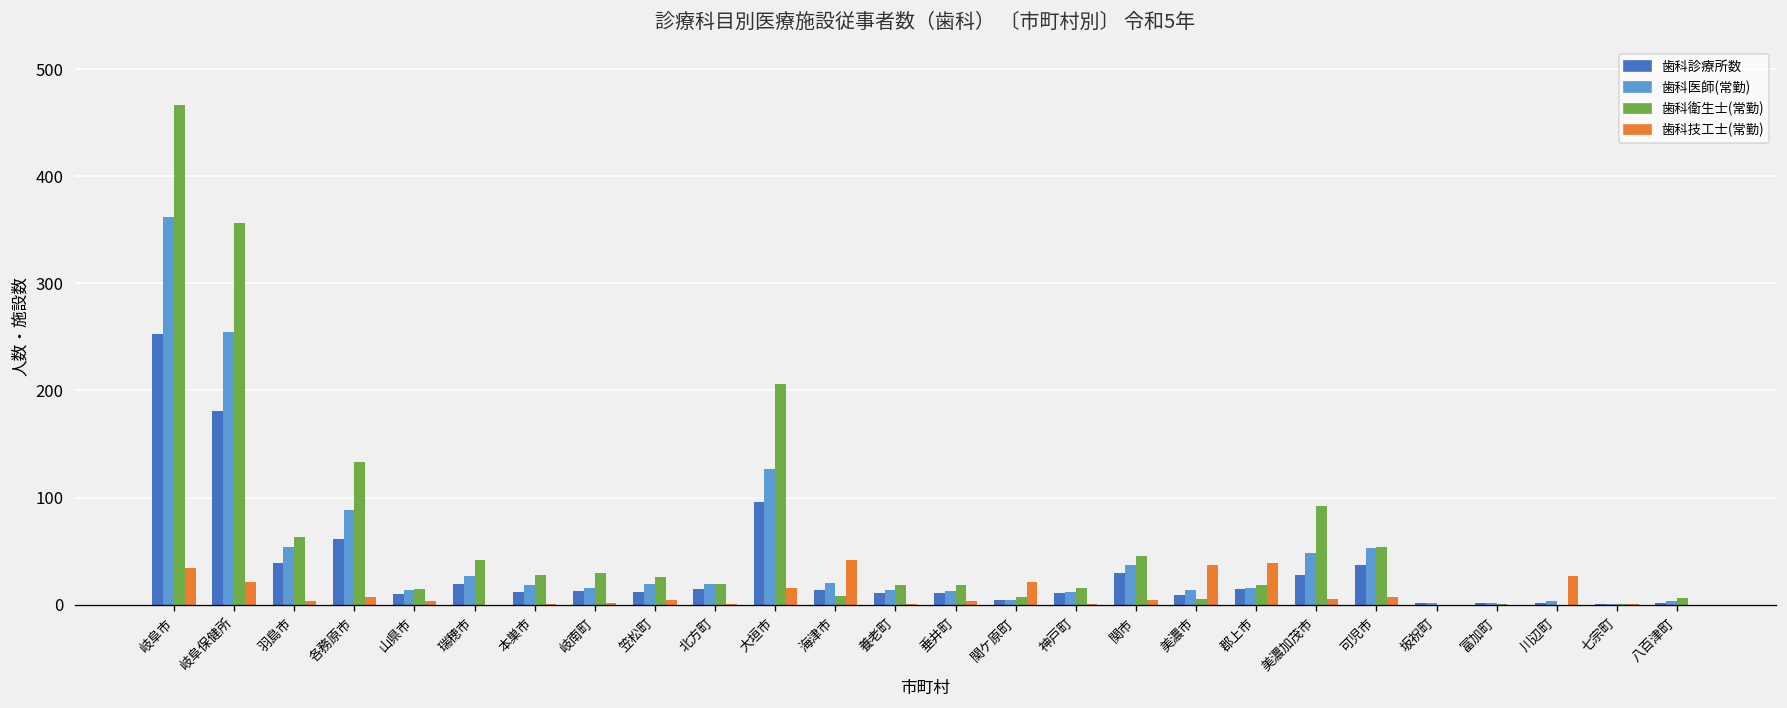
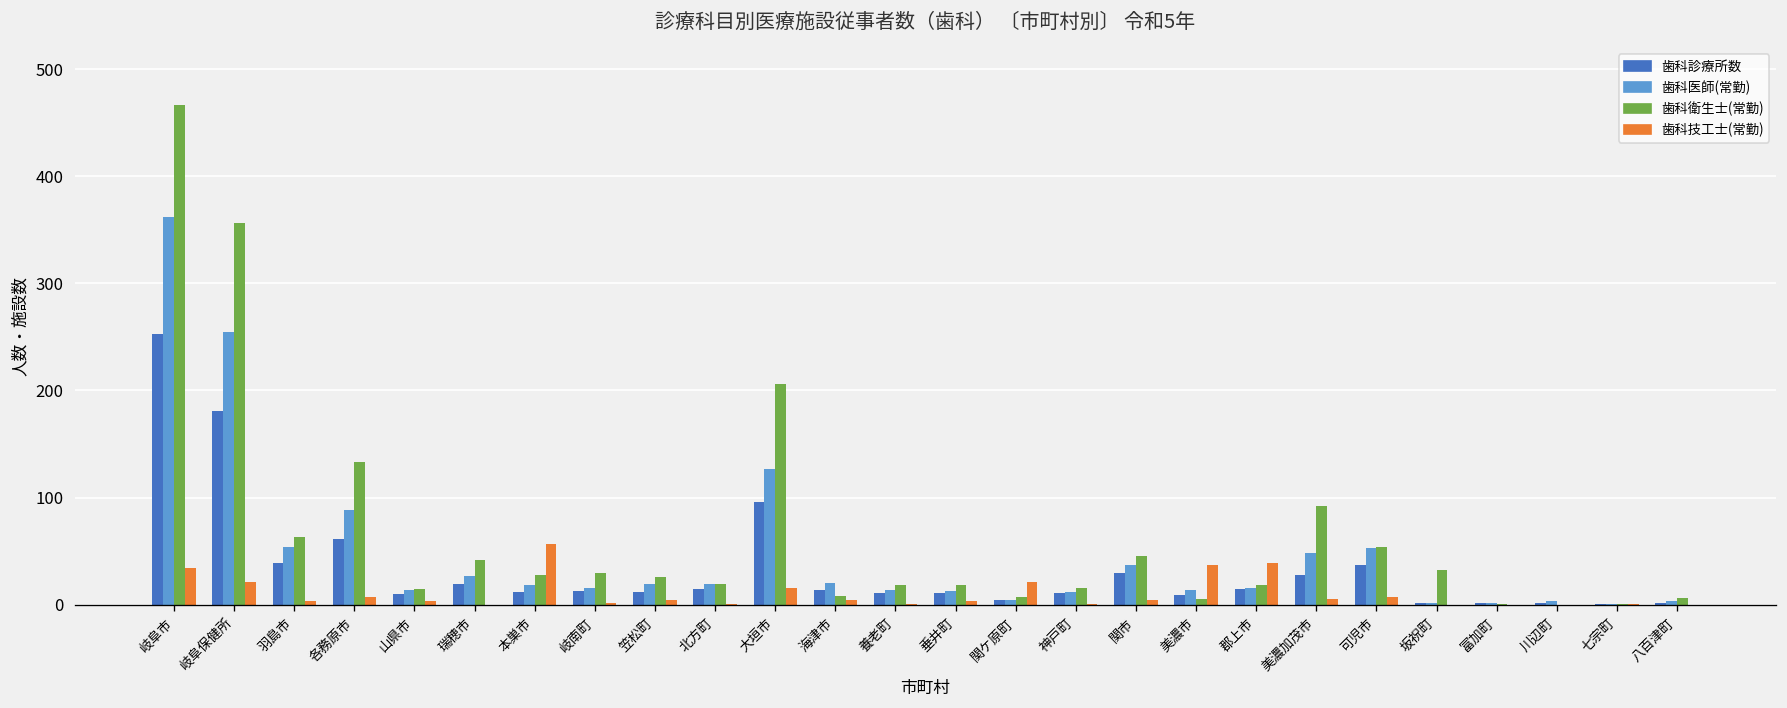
  {
    "歯科衛生士(常勤)": {
      "岐阜市": 470,
      "岐阜保健所": 360,
      "羽島市": 60,
      "各務原市": 130,
      "山県市": 20,
      "瑞穂市": 40,
      "本巣市": 30,
      "岐南町": 30,
      "笠松町": 30,
      "北方町": 20,
      "大垣市": 210,
      "海津市": 10,
      "養老町": 20,
      "垂井町": 20,
      "関ケ原町": 10,
      "神戸町": 20,
      "関市": 50,
      "美濃市": 10,
      "郡上市": 20,
      "美濃加茂市": 90,
      "可児市": 50,
-     "坂祝町": 0,
+     "坂祝町": 30,
      "川辺町": 0,
      "八百津町": 10
    },
    "歯科技工士(常勤)": {
      "岐阜市": 30,
      "岐阜保健所": 20,
      "羽島市": 0,
      "各務原市": 10,
      "山県市": 0,
      "瑞穂市": 0,
-     "本巣市": 0,
+     "本巣市": 60,
      "笠松町": 0,
      "大垣市": 20,
-     "海津市": 40,
+     "海津市": 0,
      "垂井町": 0,
      "関ケ原町": 20,
      "関市": 0,
      "美濃市": 40,
      "郡上市": 40,
      "美濃加茂市": 10,
      "可児市": 10,
      "坂祝町": 0,
      "富加町": 0,
-     "川辺町": 30,
+     "川辺町": 0,
      "八百津町": 0
    }
  }
